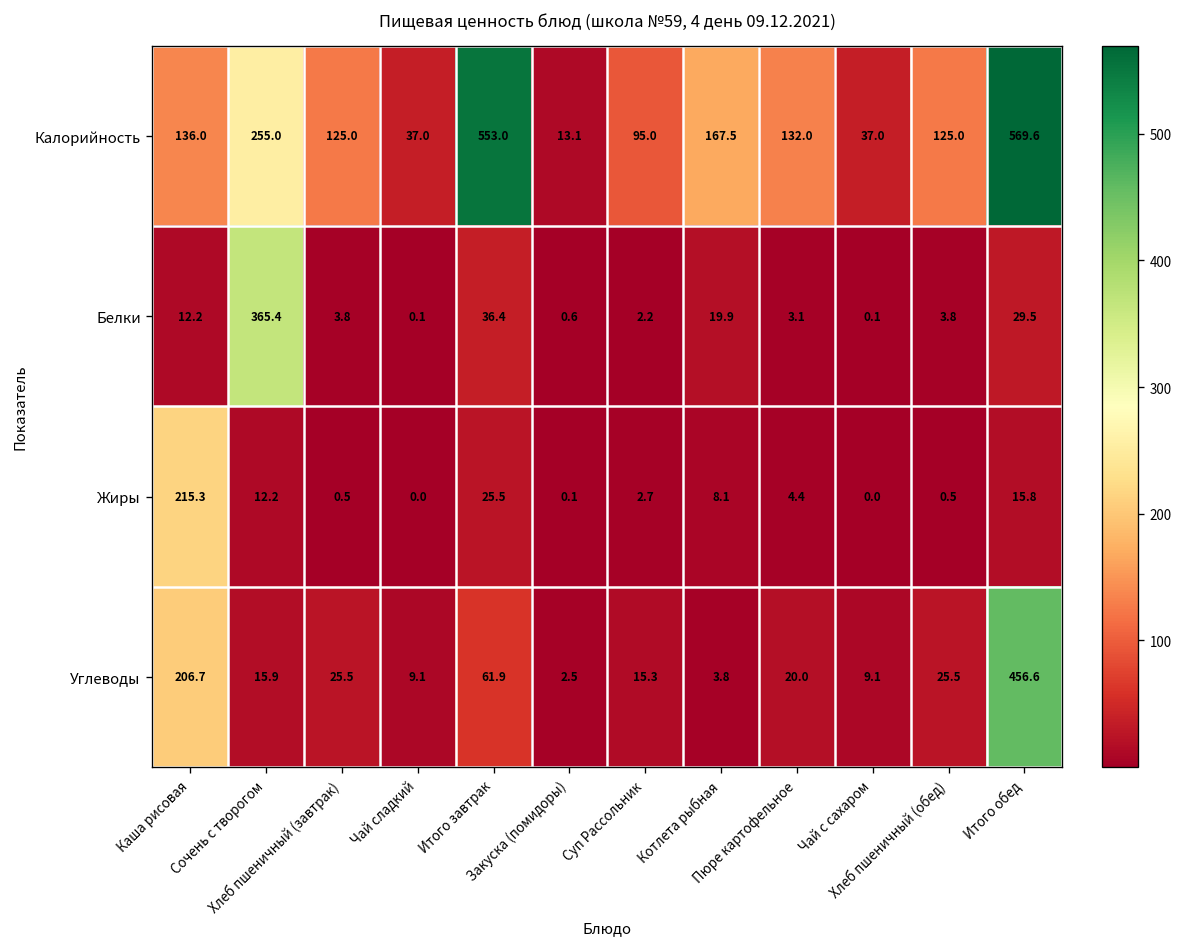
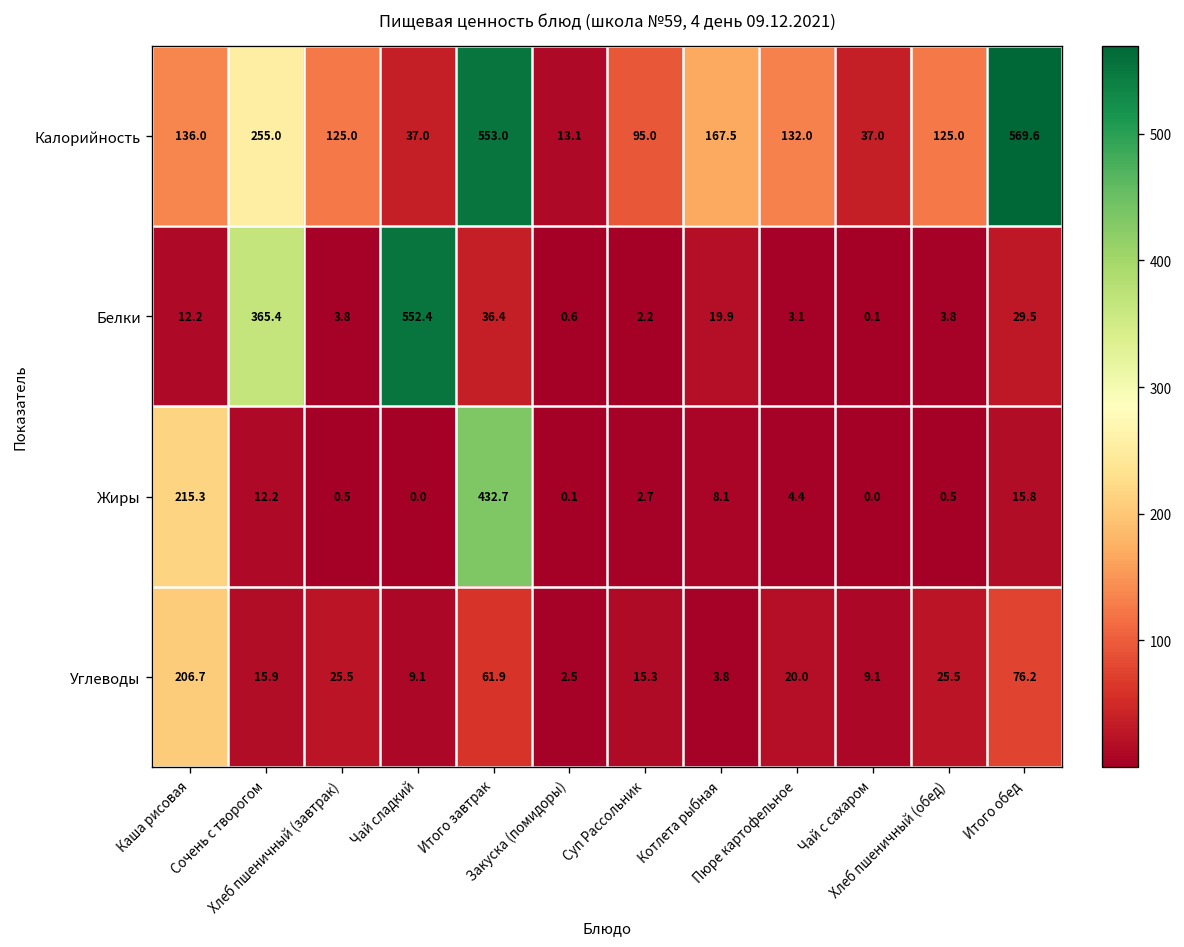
  {
    "Калорийность": {
      "Каша рисовая": 136.0,
      "Сочень с творогом": 255.0,
      "Хлеб пшеничный (завтрак)": 125.0,
      "Чай сладкий": 37.0,
      "Итого завтрак": 553.0,
      "Закуска (помидоры)": 13.1,
      "Суп Рассольник": 95.0,
      "Котлета рыбная": 167.5,
      "Пюре картофельное": 132.0,
      "Чай с сахаром": 37.0,
      "Хлеб пшеничный (обед)": 125.0,
      "Итого обед": 569.6
    },
    "Белки": {
      "Каша рисовая": 12.2,
      "Сочень с творогом": 365.4,
      "Хлеб пшеничный (завтрак)": 3.8,
-     "Чай сладкий": 0.1,
+     "Чай сладкий": 552.4,
      "Итого завтрак": 36.4,
      "Закуска (помидоры)": 0.6,
      "Суп Рассольник": 2.2,
      "Котлета рыбная": 19.9,
      "Пюре картофельное": 3.1,
      "Чай с сахаром": 0.1,
      "Хлеб пшеничный (обед)": 3.8,
      "Итого обед": 29.5
    },
    "Жиры": {
      "Каша рисовая": 215.3,
      "Сочень с творогом": 12.2,
      "Хлеб пшеничный (завтрак)": 0.5,
      "Чай сладкий": 0.0,
-     "Итого завтрак": 25.5,
+     "Итого завтрак": 432.7,
      "Закуска (помидоры)": 0.1,
      "Суп Рассольник": 2.7,
      "Котлета рыбная": 8.1,
      "Пюре картофельное": 4.4,
      "Чай с сахаром": 0.0,
      "Хлеб пшеничный (обед)": 0.5,
      "Итого обед": 15.8
    },
    "Углеводы": {
      "Каша рисовая": 206.7,
      "Сочень с творогом": 15.9,
      "Хлеб пшеничный (завтрак)": 25.5,
      "Чай сладкий": 9.1,
      "Итого завтрак": 61.9,
      "Закуска (помидоры)": 2.5,
      "Суп Рассольник": 15.3,
      "Котлета рыбная": 3.8,
      "Пюре картофельное": 20.0,
      "Чай с сахаром": 9.1,
      "Хлеб пшеничный (обед)": 25.5,
-     "Итого обед": 456.6
+     "Итого обед": 76.2
    }
  }
